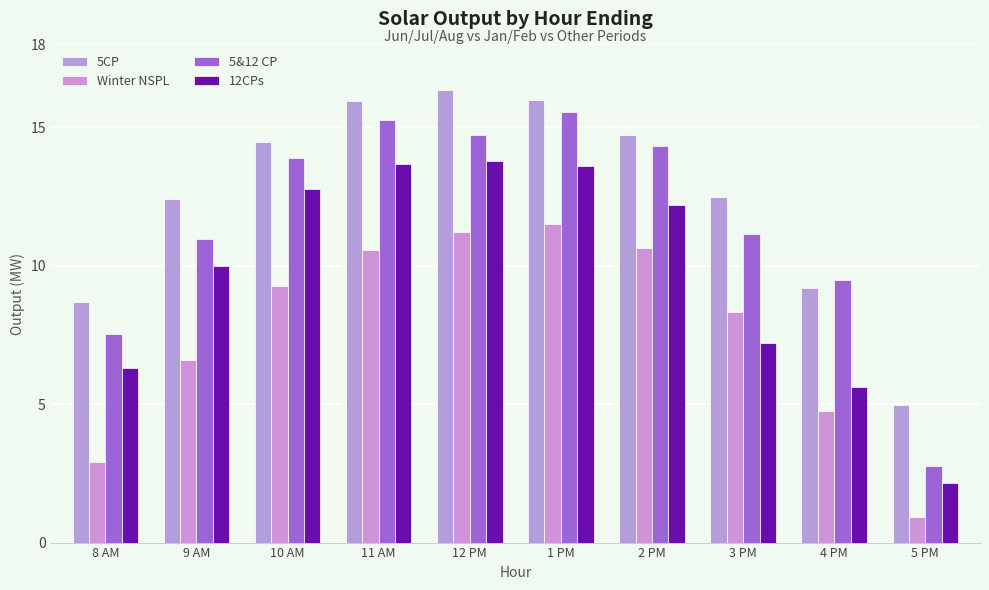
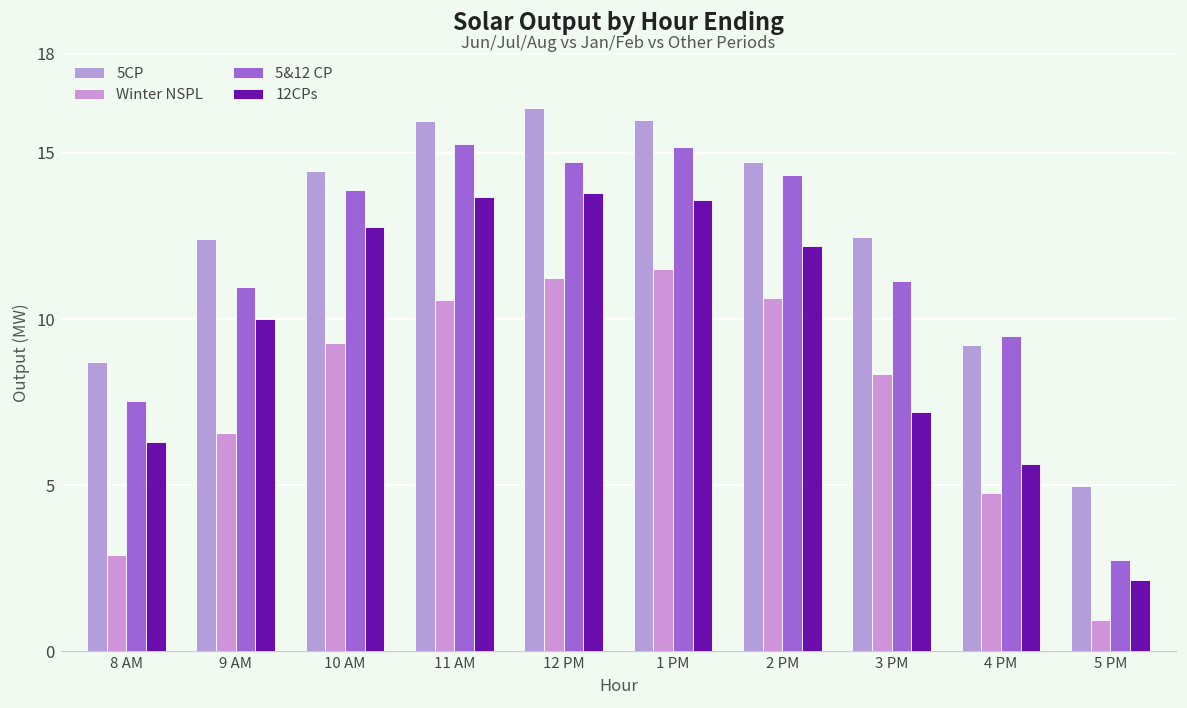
  {
    "5&12 CP": {
      "8 AM": 7.5,
      "9 AM": 11.0,
      "10 AM": 13.9,
      "11 AM": 15.3,
      "12 PM": 14.7,
-     "1 PM": 15.6,
+     "1 PM": 15.2,
      "2 PM": 14.3,
      "3 PM": 11.2,
      "4 PM": 9.5,
      "5 PM": 2.7
    },
    "12CPs": {
      "8 AM": 6.3,
      "9 AM": 10.0,
      "10 AM": 12.8,
      "11 AM": 13.7,
      "12 PM": 13.8,
      "1 PM": 13.6,
      "2 PM": 12.2,
      "3 PM": 7.2,
      "4 PM": 5.6,
      "5 PM": 2.1
    }
  }
